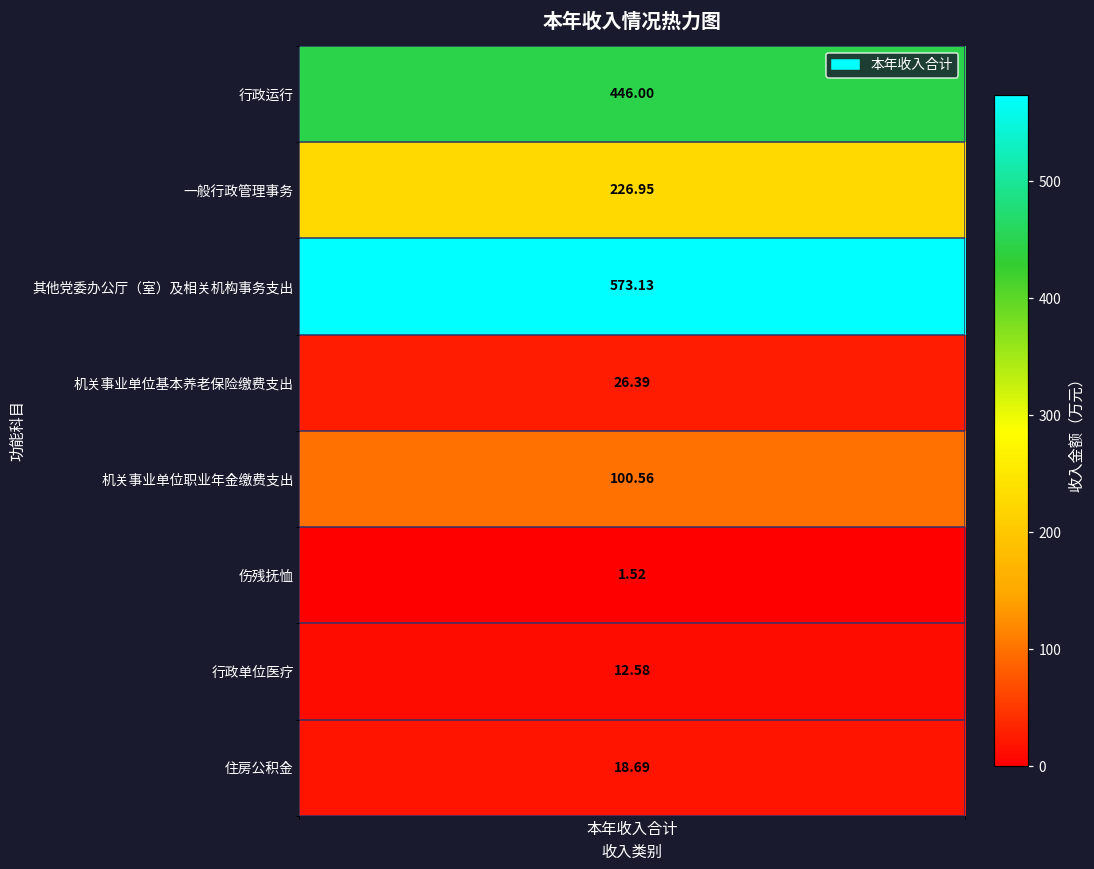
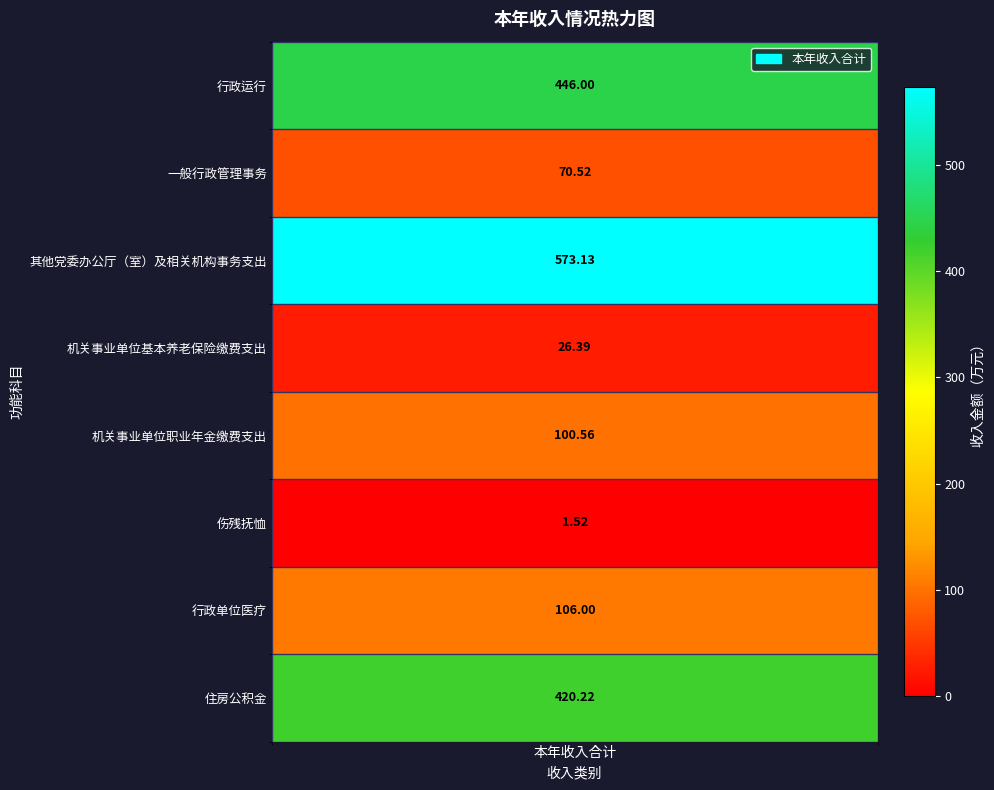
  {
    "行政运行": {
      "本年收入合计": 446.00
    },
    "一般行政管理事务": {
-     "本年收入合计": 226.95
+     "本年收入合计": 70.52
    },
    "其他党委办公厅（室）及相关机构事务支出": {
      "本年收入合计": 573.13
    },
    "机关事业单位基本养老保险缴费支出": {
      "本年收入合计": 26.39
    },
    "机关事业单位职业年金缴费支出": {
      "本年收入合计": 100.56
    },
    "伤残抚恤": {
      "本年收入合计": 1.52
    },
    "行政单位医疗": {
-     "本年收入合计": 12.58
+     "本年收入合计": 106.00
    },
    "住房公积金": {
-     "本年收入合计": 18.69
+     "本年收入合计": 420.22
    }
  }
